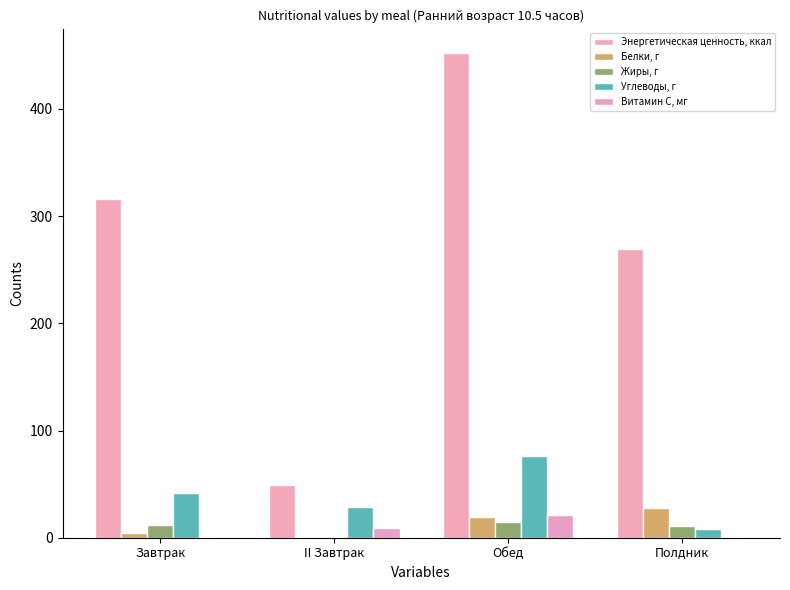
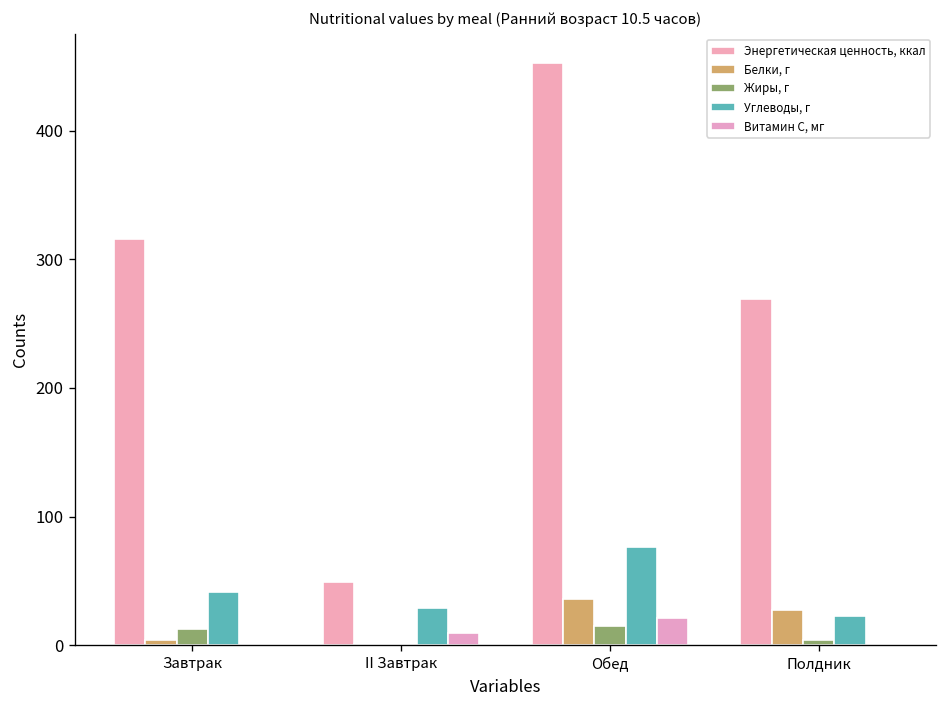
  {
    "Белки, г": {
      "Завтрак": 4,
-     "Обед": 19,
+     "Обед": 36,
      "Полдник": 28
    },
    "Жиры, г": {
      "Завтрак": 12,
      "Обед": 15,
-     "Полдник": 11
+     "Полдник": 4
    },
    "Углеводы, г": {
      "Завтрак": 42,
      "II Завтрак": 29,
      "Обед": 76,
-     "Полдник": 8
+     "Полдник": 23
    }
  }
